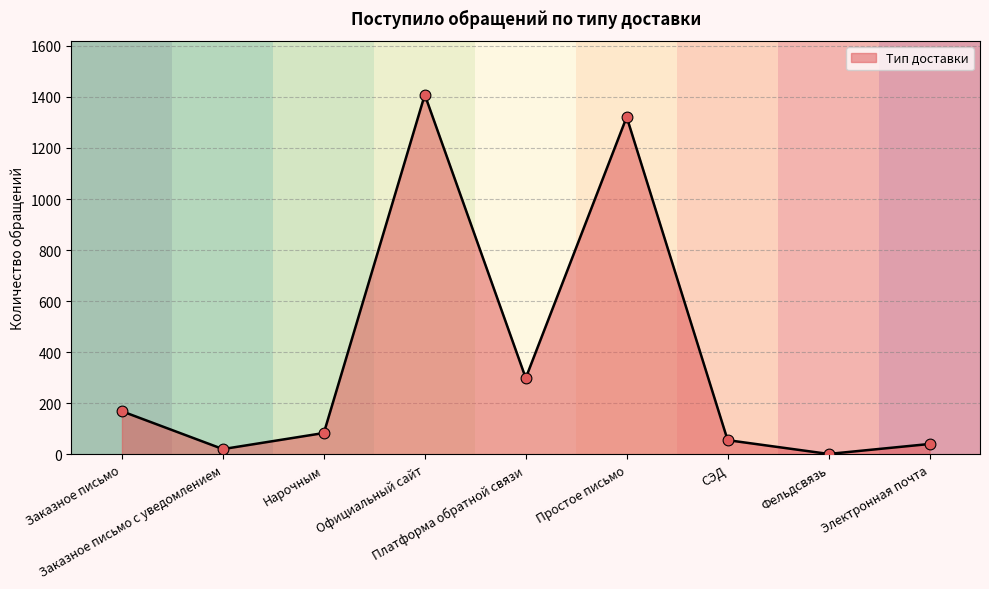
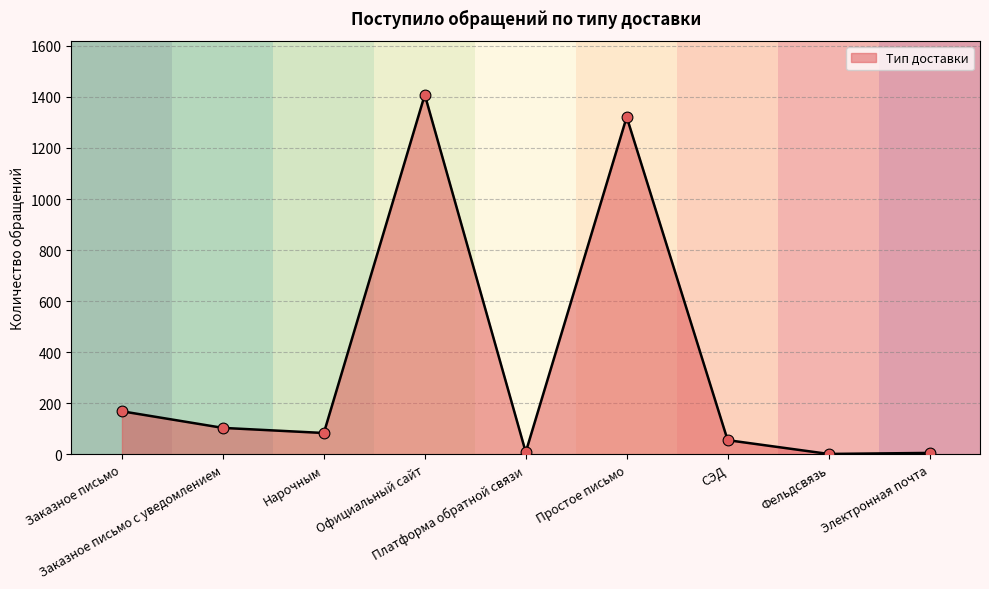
  {
    "Заказное письмо": 170,
-   "Заказное письмо с уведомлением": 20,
+   "Заказное письмо с уведомлением": 100,
    "Нарочным": 80,
    "Официальный сайт": 1410,
-   "Платформа обратной связи": 300,
+   "Платформа обратной связи": 10,
    "Простое письмо": 1320,
    "СЭД": 60,
    "Фельдсвязь": 0,
-   "Электронная почта": 40
+   "Электронная почта": 10
  }
